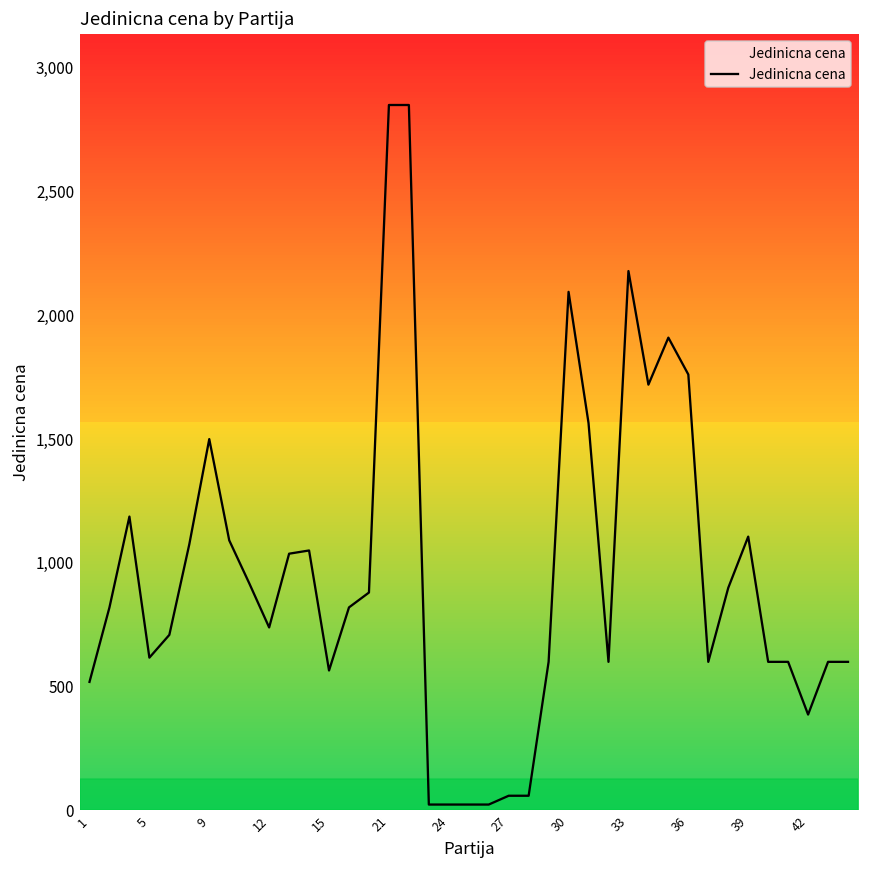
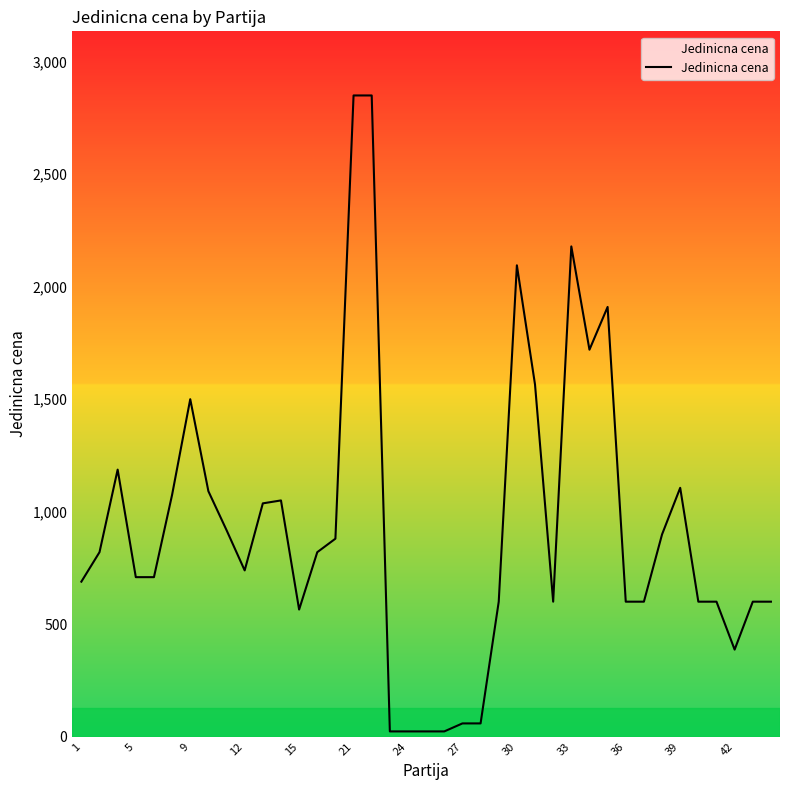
  {
-   "1": "520",
-   "5": "620",
+   "1": "690",
+   "5": "710",
    "9": "1,500",
    "12": "740",
    "15": "570",
    "21": "2,850",
    "30": "2,100",
    "33": "2,180",
-   "36": "1,760",
+   "36": "600",
    "39": "1,110",
    "42": "390"
  }
